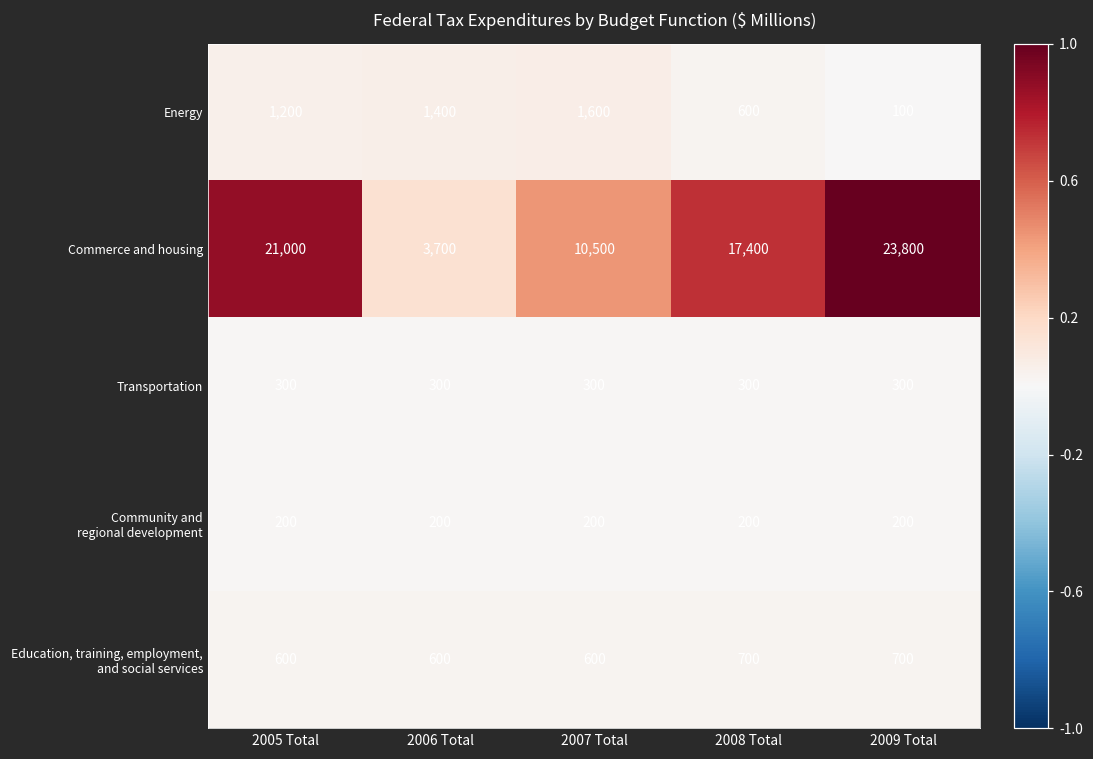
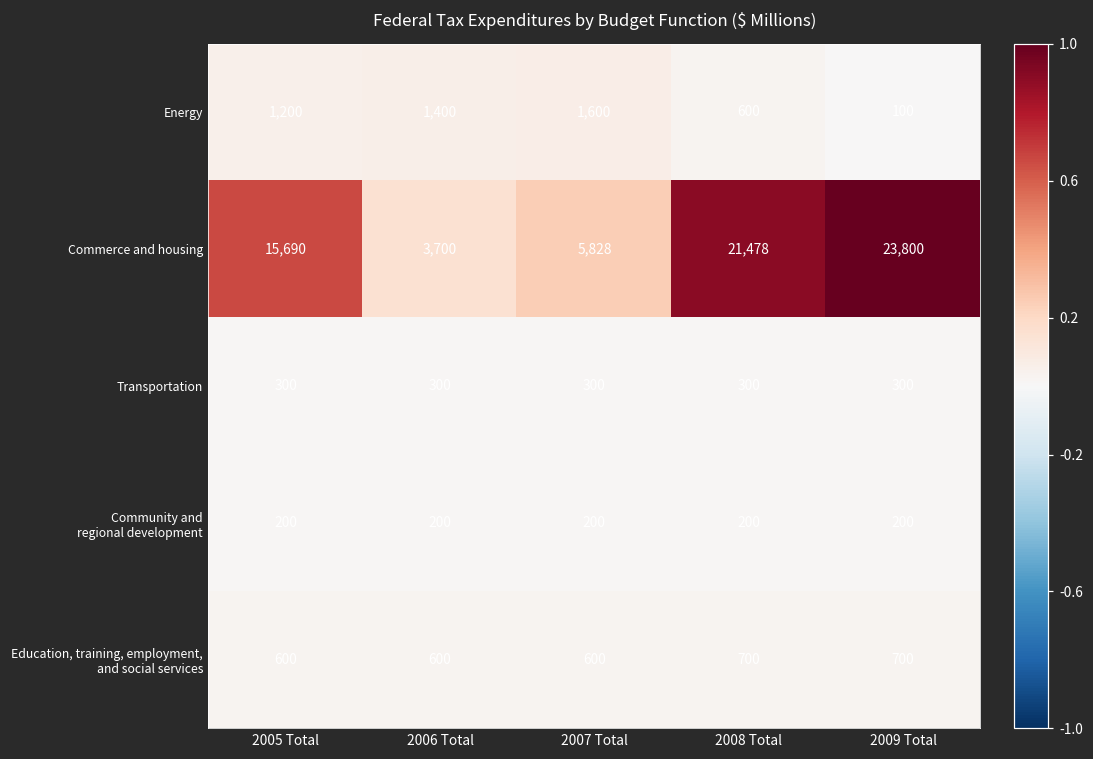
  {
    "Commerce and housing": {
-     "2005 Total": "21,000",
-     "2007 Total": "10,500",
-     "2008 Total": "17,400",
+     "2005 Total": "15,690",
+     "2007 Total": "5,828",
+     "2008 Total": "21,478",
      "2009 Total": "23,800"
    }
  }
